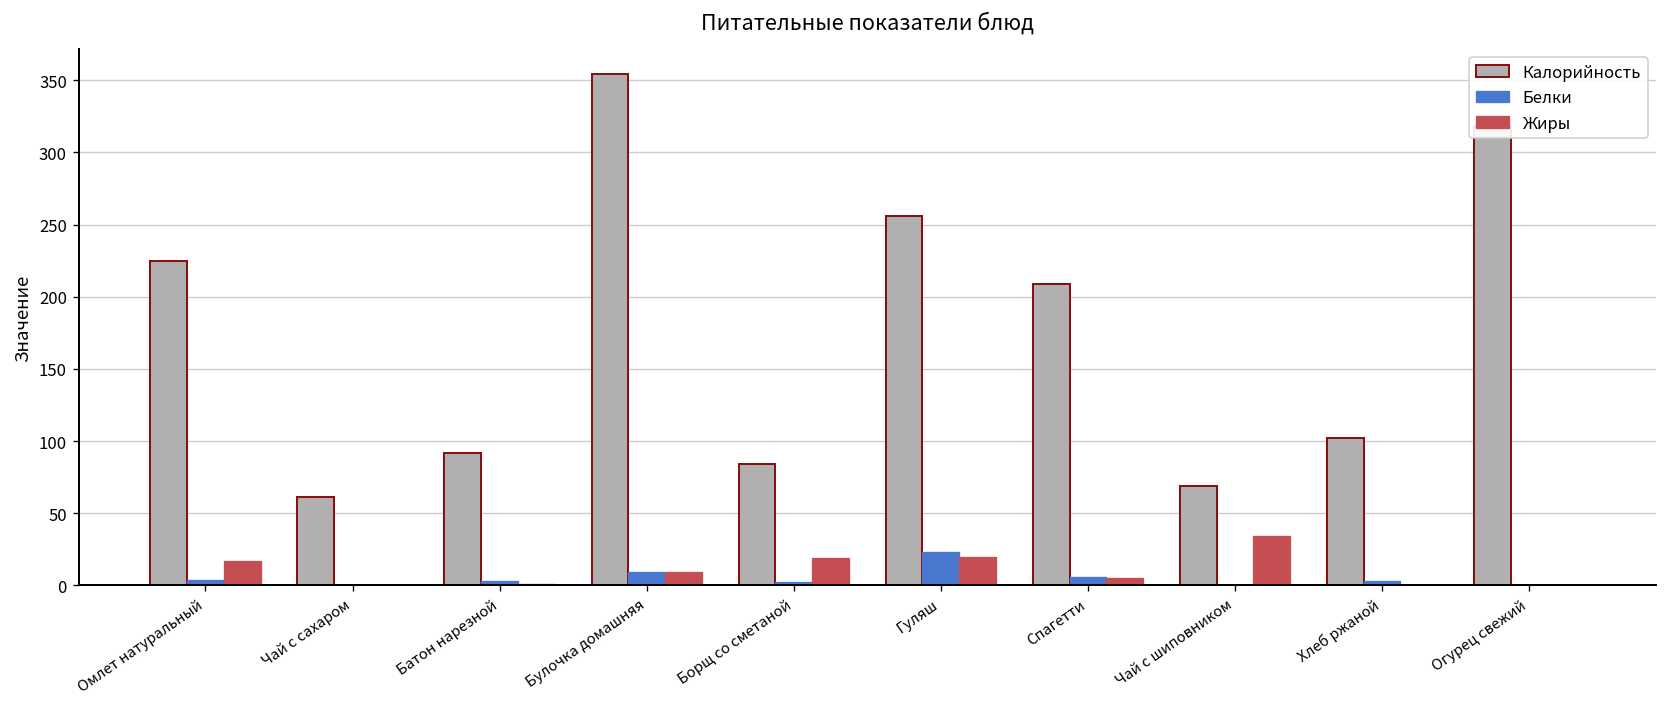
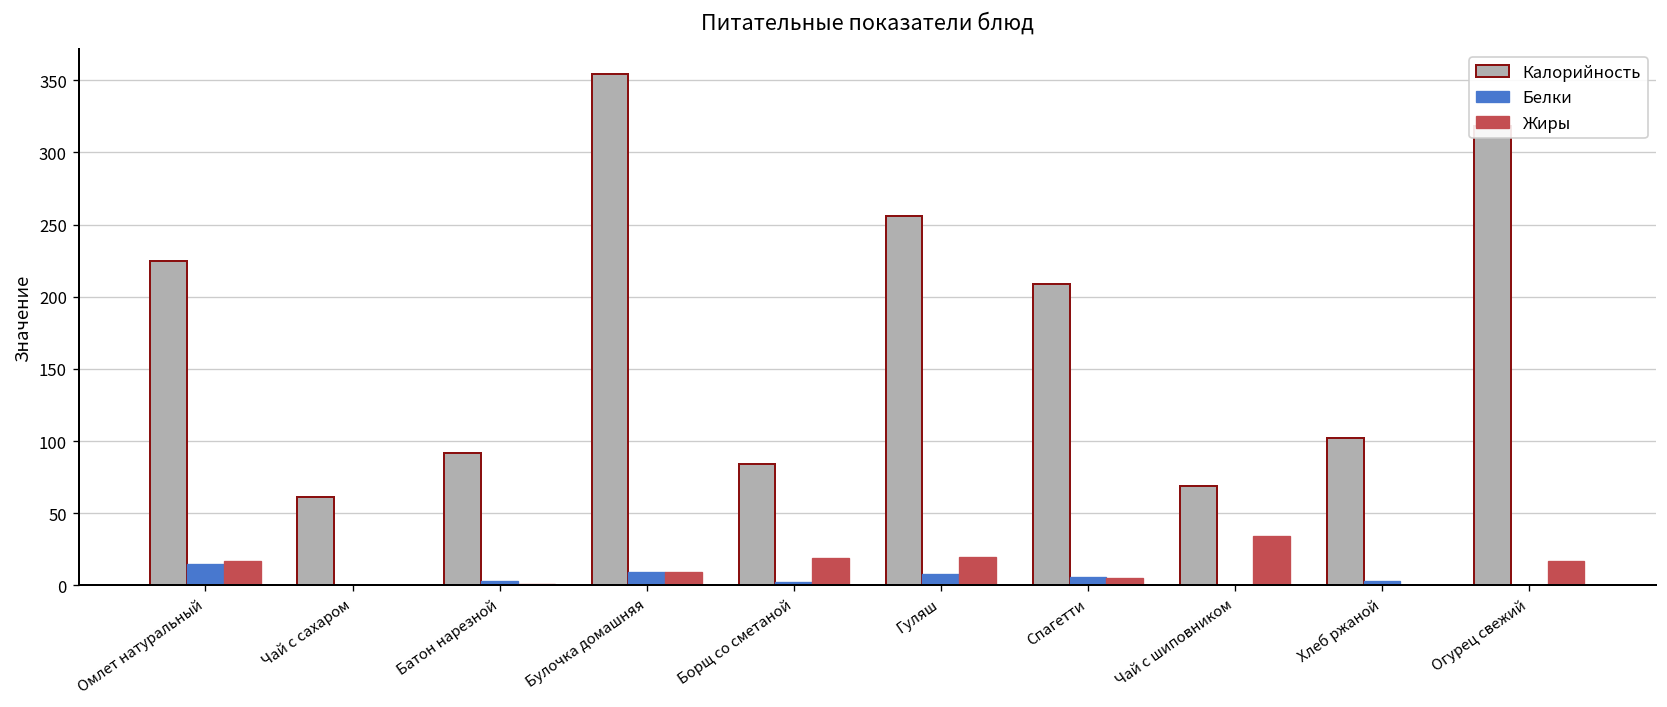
  {
    "Калорийность": {
      "Омлет натуральный": 225,
      "Чай с сахаром": 61,
      "Батон нарезной": 92,
      "Булочка домашняя": 354,
      "Борщ со сметаной": 84,
      "Гуляш": 256,
      "Спагетти": 209,
      "Чай с шиповником": 69,
      "Хлеб ржаной": 102
    },
    "Белки": {
-     "Омлет натуральный": 4,
+     "Омлет натуральный": 15,
      "Чай с сахаром": 0,
      "Батон нарезной": 3,
      "Булочка домашняя": 9,
-     "Гуляш": 23,
+     "Гуляш": 8,
      "Спагетти": 6,
      "Чай с шиповником": 0,
      "Хлеб ржаной": 3,
      "Огурец свежий": 0
    },
    "Жиры": {
      "Омлет натуральный": 17,
      "Чай с сахаром": 0,
      "Булочка домашняя": 9,
      "Борщ со сметаной": 19,
      "Гуляш": 20,
      "Спагетти": 5,
      "Чай с шиповником": 34,
      "Хлеб ржаной": 0,
-     "Огурец свежий": 0
+     "Огурец свежий": 17
    }
  }
